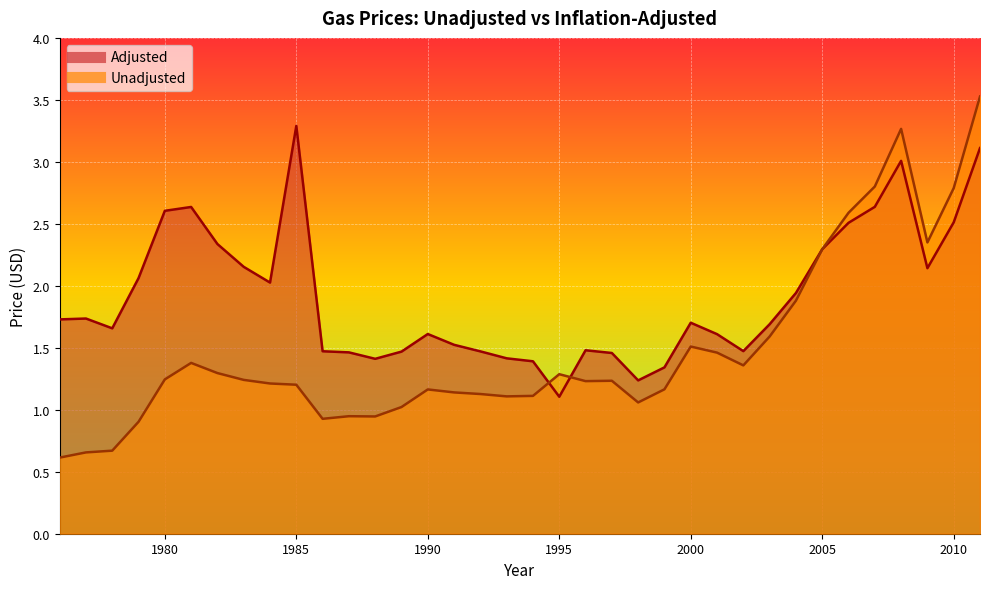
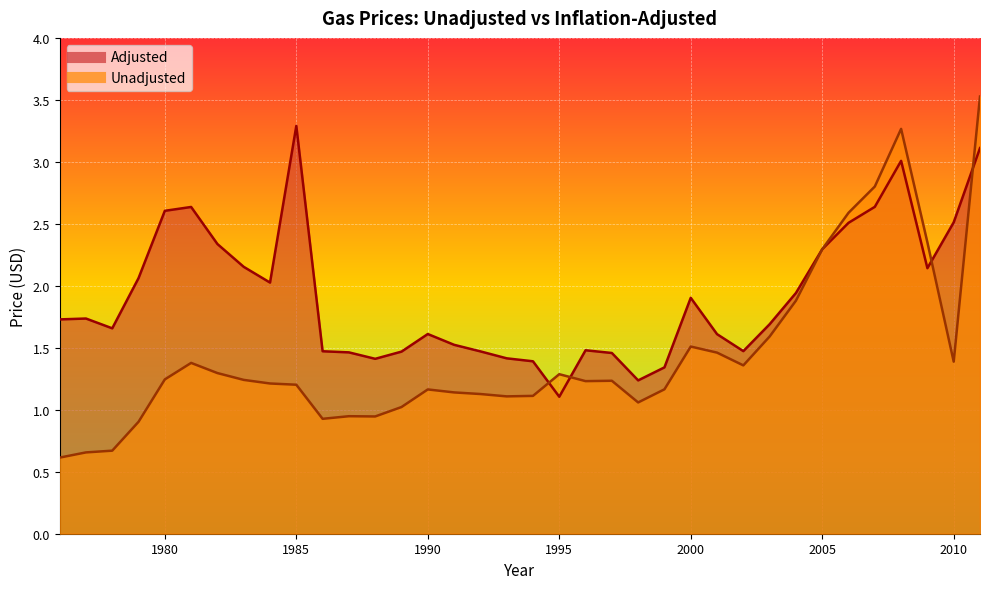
  {
    "Adjusted": {
      "1980": 2.61,
      "1985": 3.29,
      "1990": 1.61,
      "1995": 1.11,
-     "2000": 1.70,
+     "2000": 1.90,
      "2010": 2.51
    },
    "Unadjusted": {
      "1980": 1.25,
      "1985": 1.20,
      "1990": 1.16,
      "1995": 1.29,
      "2000": 1.51,
-     "2010": 2.79
+     "2010": 1.39
    }
  }
